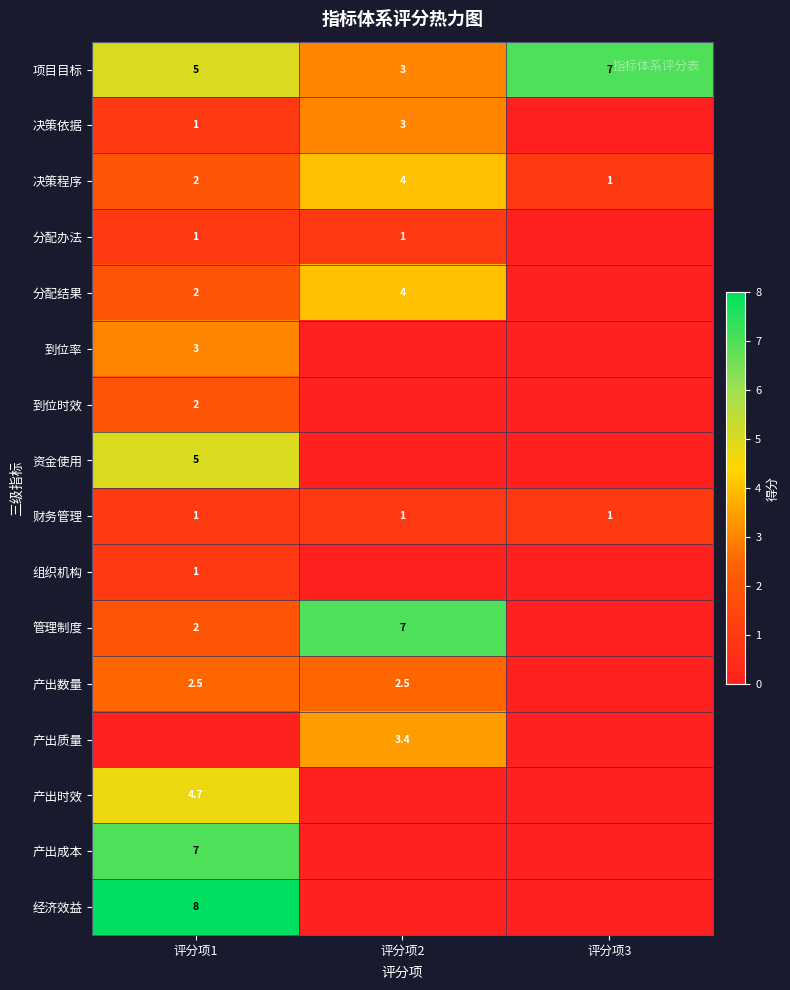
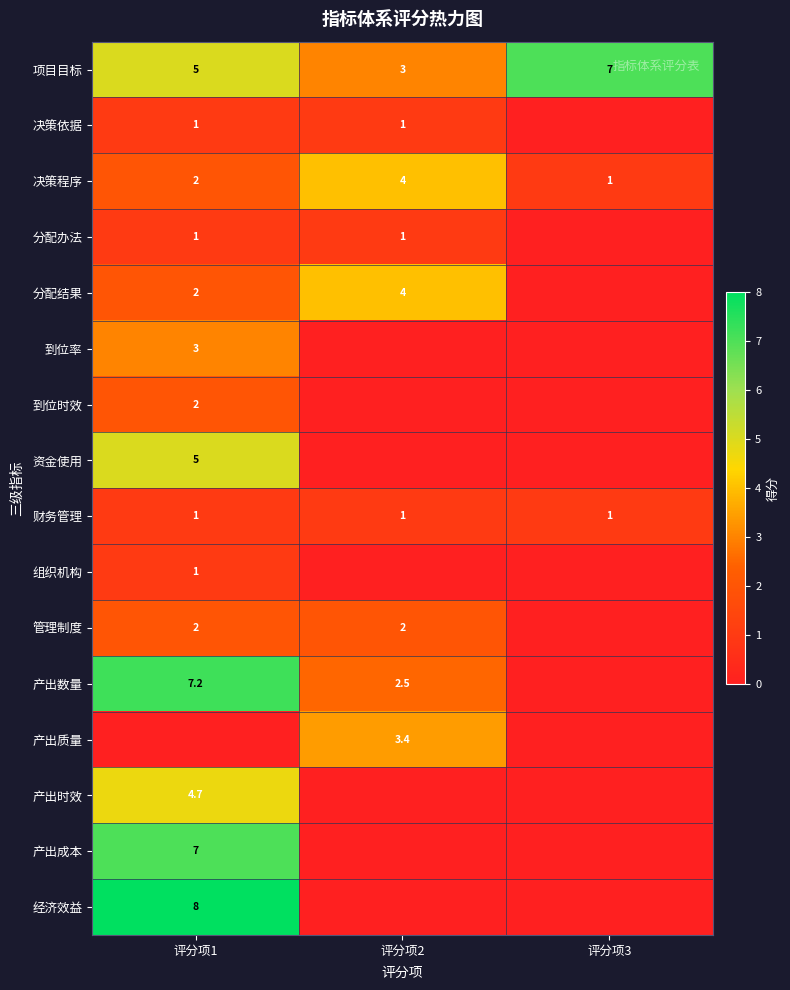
  {
    "项目目标": {
      "评分项1": 5,
      "评分项2": 3
    },
    "决策依据": {
      "评分项1": 1,
-     "评分项2": 3
+     "评分项2": 1
    },
    "决策程序": {
      "评分项1": 2,
      "评分项2": 4,
      "评分项3": 1
    },
    "分配办法": {
      "评分项1": 1,
      "评分项2": 1
    },
    "分配结果": {
      "评分项1": 2,
      "评分项2": 4
    },
    "到位率": {
      "评分项1": 3
    },
    "到位时效": {
      "评分项1": 2
    },
    "资金使用": {
      "评分项1": 5
    },
    "财务管理": {
      "评分项1": 1,
      "评分项2": 1,
      "评分项3": 1
    },
    "组织机构": {
      "评分项1": 1
    },
    "管理制度": {
      "评分项1": 2,
-     "评分项2": 7
+     "评分项2": 2
    },
    "产出数量": {
-     "评分项1": 2.5,
+     "评分项1": 7.2,
      "评分项2": 2.5
    },
    "产出质量": {
      "评分项2": 3.4
    },
    "产出时效": {
      "评分项1": 4.7
    },
    "产出成本": {
      "评分项1": 7
    },
    "经济效益": {
      "评分项1": 8
    }
  }
